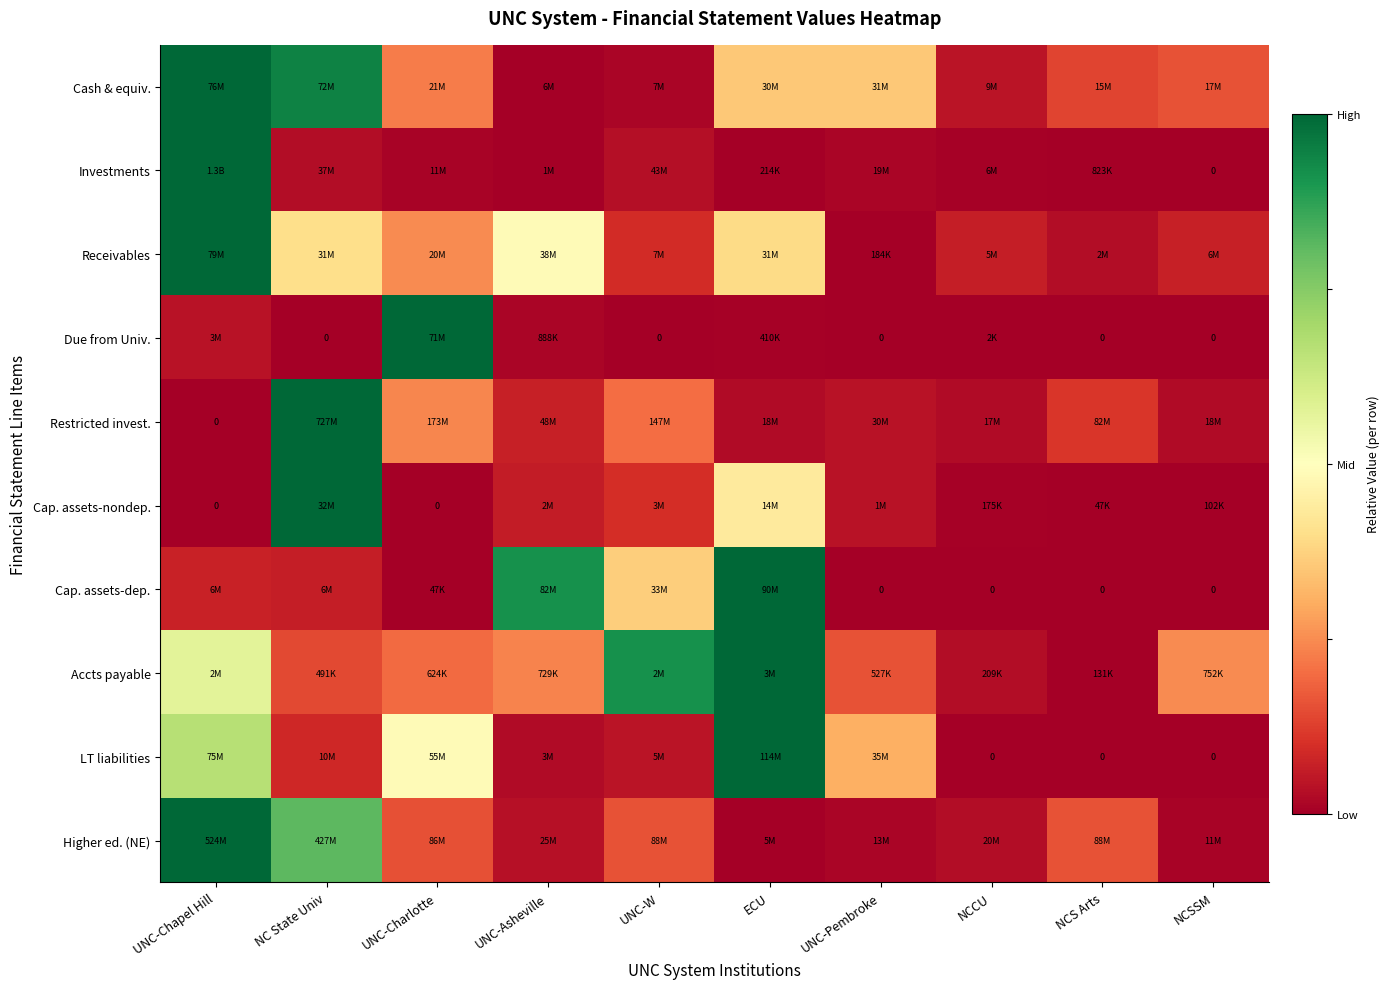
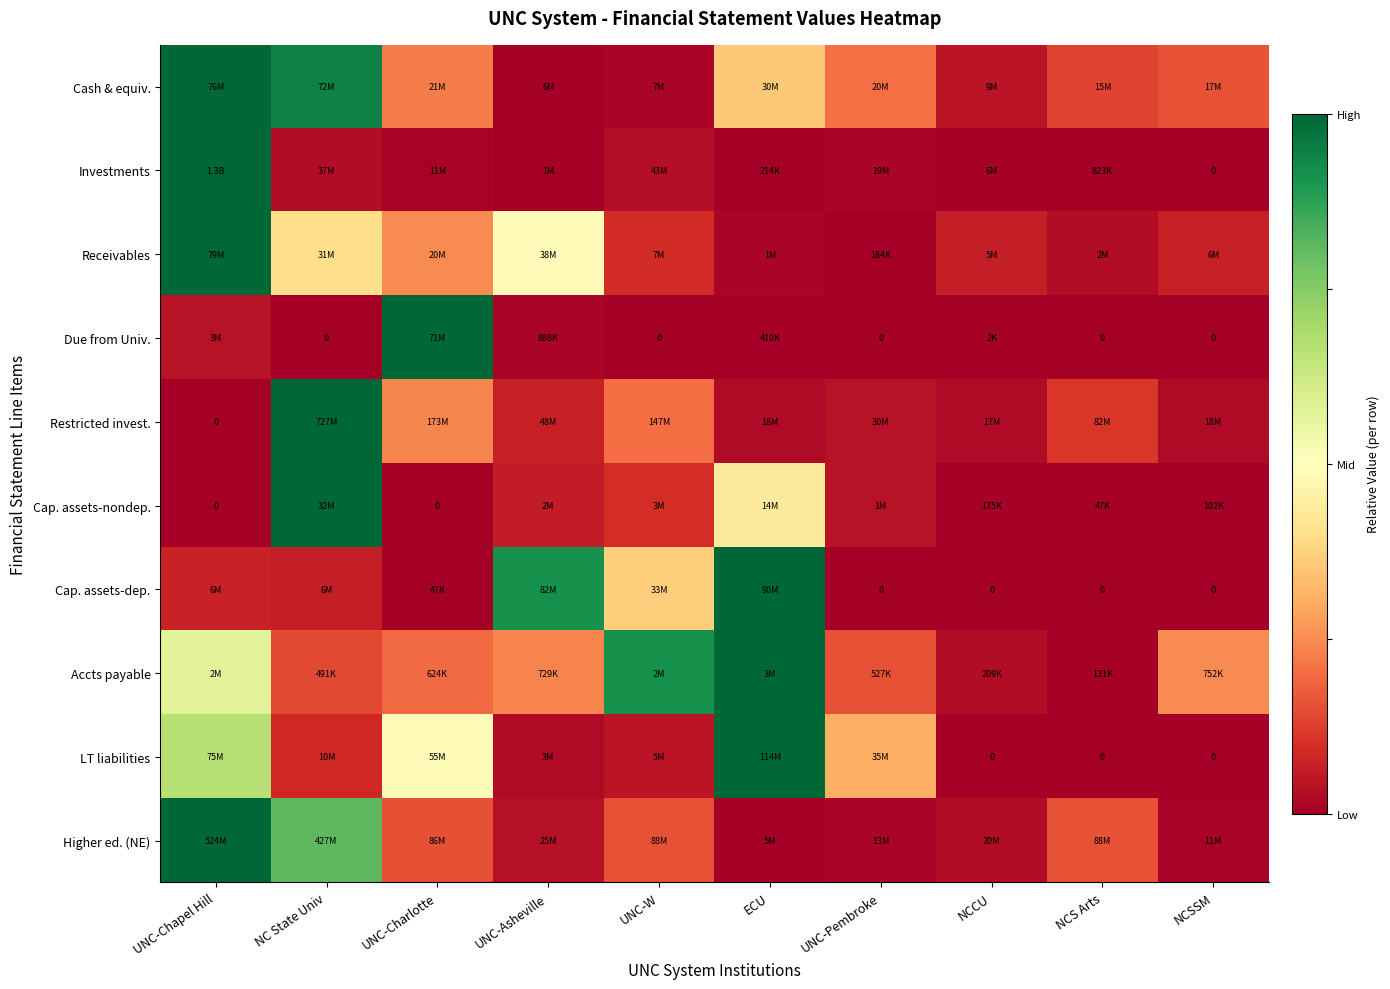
  {
    "Cash & equiv.": {
      "UNC-Chapel Hill": "76M",
      "NC State Univ": "72M",
      "UNC-Charlotte": "21M",
      "UNC-Asheville": "6M",
      "UNC-W": "7M",
      "ECU": "30M",
-     "UNC-Pembroke": "31M",
+     "UNC-Pembroke": "20M",
      "NCCU": "9M",
      "NCS Arts": "15M",
      "NCSSM": "17M"
    },
    "Investments": {
      "UNC-Chapel Hill": "1.3B",
      "NC State Univ": "37M",
      "UNC-Charlotte": "11M",
      "UNC-Asheville": "1M",
      "UNC-W": "43M",
      "ECU": "214K",
      "UNC-Pembroke": "19M",
      "NCCU": "6M",
      "NCS Arts": "823K",
      "NCSSM": "0"
    },
    "Receivables": {
      "UNC-Chapel Hill": "79M",
      "NC State Univ": "31M",
      "UNC-Charlotte": "20M",
      "UNC-Asheville": "38M",
      "UNC-W": "7M",
-     "ECU": "31M",
+     "ECU": "1M",
      "UNC-Pembroke": "184K",
      "NCCU": "5M",
      "NCS Arts": "2M",
      "NCSSM": "6M"
    },
    "Due from Univ.": {
      "UNC-Chapel Hill": "3M",
      "NC State Univ": "0",
      "UNC-Charlotte": "71M",
      "UNC-Asheville": "888K",
      "UNC-W": "0",
      "ECU": "410K",
      "UNC-Pembroke": "0",
      "NCCU": "2K",
      "NCS Arts": "0",
      "NCSSM": "0"
    },
    "Restricted invest.": {
      "UNC-Chapel Hill": "0",
      "NC State Univ": "727M",
      "UNC-Charlotte": "173M",
      "UNC-Asheville": "48M",
      "UNC-W": "147M",
      "ECU": "18M",
      "UNC-Pembroke": "30M",
      "NCCU": "17M",
      "NCS Arts": "82M",
      "NCSSM": "18M"
    },
    "Cap. assets-nondep.": {
      "UNC-Chapel Hill": "0",
      "NC State Univ": "32M",
      "UNC-Charlotte": "0",
      "UNC-Asheville": "2M",
      "UNC-W": "3M",
      "ECU": "14M",
      "UNC-Pembroke": "1M",
      "NCCU": "175K",
      "NCS Arts": "47K",
      "NCSSM": "102K"
    },
    "Cap. assets-dep.": {
      "UNC-Chapel Hill": "6M",
      "NC State Univ": "6M",
      "UNC-Charlotte": "47K",
      "UNC-Asheville": "82M",
      "UNC-W": "33M",
      "ECU": "90M",
      "UNC-Pembroke": "0",
      "NCCU": "0",
      "NCS Arts": "0",
      "NCSSM": "0"
    },
    "Accts payable": {
      "UNC-Chapel Hill": "2M",
      "NC State Univ": "491K",
      "UNC-Charlotte": "624K",
      "UNC-Asheville": "729K",
      "UNC-W": "2M",
      "ECU": "3M",
      "UNC-Pembroke": "527K",
      "NCCU": "209K",
      "NCS Arts": "131K",
      "NCSSM": "752K"
    },
    "LT liabilities": {
      "UNC-Chapel Hill": "75M",
      "NC State Univ": "10M",
      "UNC-Charlotte": "55M",
      "UNC-Asheville": "3M",
      "UNC-W": "5M",
      "ECU": "114M",
      "UNC-Pembroke": "35M",
      "NCCU": "0",
      "NCS Arts": "0",
      "NCSSM": "0"
    },
    "Higher ed. (NE)": {
      "UNC-Chapel Hill": "524M",
      "NC State Univ": "427M",
      "UNC-Charlotte": "86M",
      "UNC-Asheville": "25M",
      "UNC-W": "88M",
      "ECU": "5M",
      "UNC-Pembroke": "13M",
      "NCCU": "20M",
      "NCS Arts": "88M",
      "NCSSM": "11M"
    }
  }
